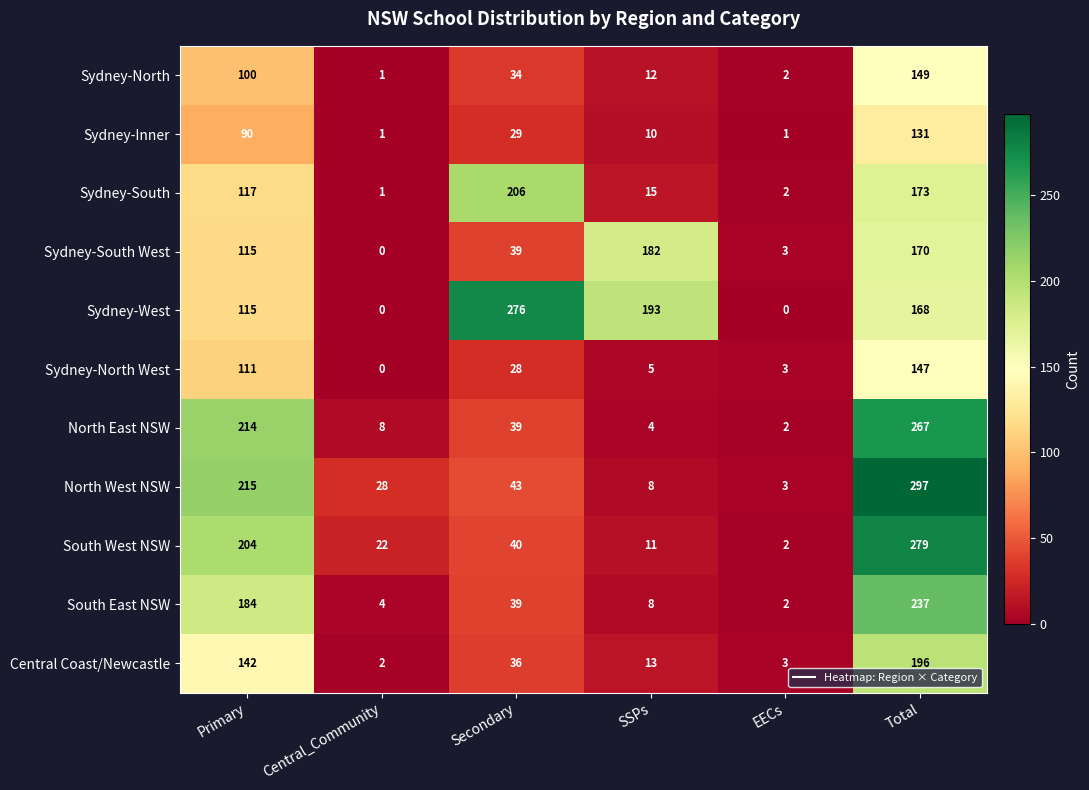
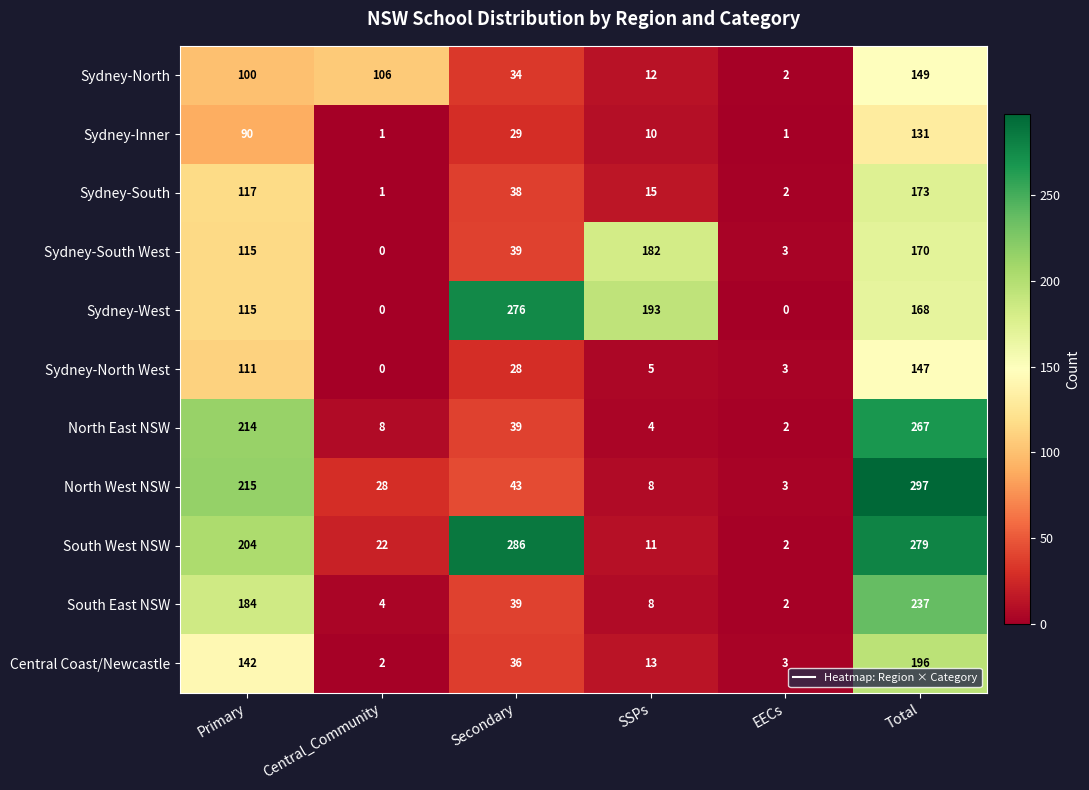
  {
    "Sydney-North": {
      "Primary": 100,
-     "Central_Community": 1,
+     "Central_Community": 106,
      "Secondary": 34,
      "SSPs": 12,
      "EECs": 2,
      "Total": 149
    },
    "Sydney-Inner": {
      "Primary": 90,
      "Central_Community": 1,
      "Secondary": 29,
      "SSPs": 10,
      "EECs": 1,
      "Total": 131
    },
    "Sydney-South": {
      "Primary": 117,
      "Central_Community": 1,
-     "Secondary": 206,
+     "Secondary": 38,
      "SSPs": 15,
      "EECs": 2,
      "Total": 173
    },
    "Sydney-South West": {
      "Primary": 115,
      "Central_Community": 0,
      "Secondary": 39,
      "SSPs": 182,
      "EECs": 3,
      "Total": 170
    },
    "Sydney-West": {
      "Primary": 115,
      "Central_Community": 0,
      "Secondary": 276,
      "SSPs": 193,
      "EECs": 0,
      "Total": 168
    },
    "Sydney-North West": {
      "Primary": 111,
      "Central_Community": 0,
      "Secondary": 28,
      "SSPs": 5,
      "EECs": 3,
      "Total": 147
    },
    "North East NSW": {
      "Primary": 214,
      "Central_Community": 8,
      "Secondary": 39,
      "SSPs": 4,
      "EECs": 2,
      "Total": 267
    },
    "North West NSW": {
      "Primary": 215,
      "Central_Community": 28,
      "Secondary": 43,
      "SSPs": 8,
      "EECs": 3,
      "Total": 297
    },
    "South West NSW": {
      "Primary": 204,
      "Central_Community": 22,
-     "Secondary": 40,
+     "Secondary": 286,
      "SSPs": 11,
      "EECs": 2,
      "Total": 279
    },
    "South East NSW": {
      "Primary": 184,
      "Central_Community": 4,
      "Secondary": 39,
      "SSPs": 8,
      "EECs": 2,
      "Total": 237
    },
    "Central Coast/Newcastle": {
      "Primary": 142,
      "Central_Community": 2,
      "Secondary": 36,
      "SSPs": 13
    }
  }
